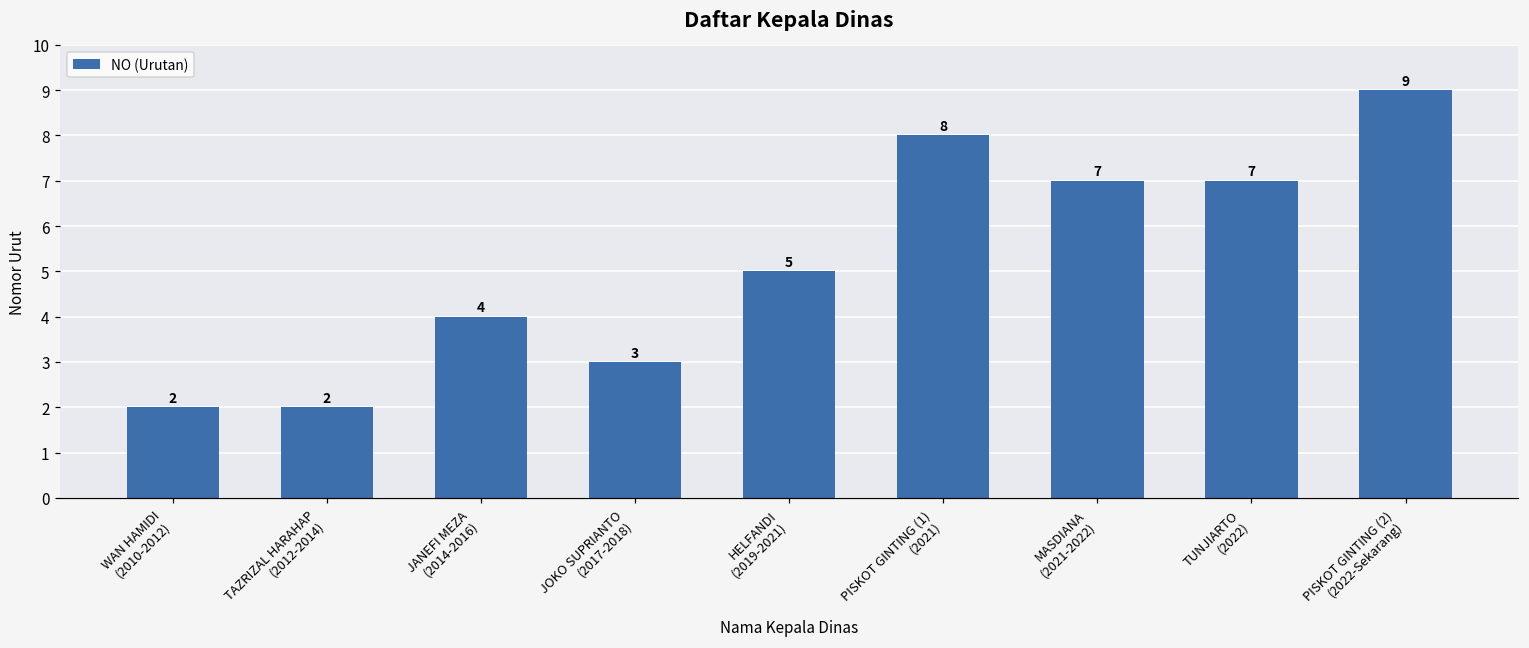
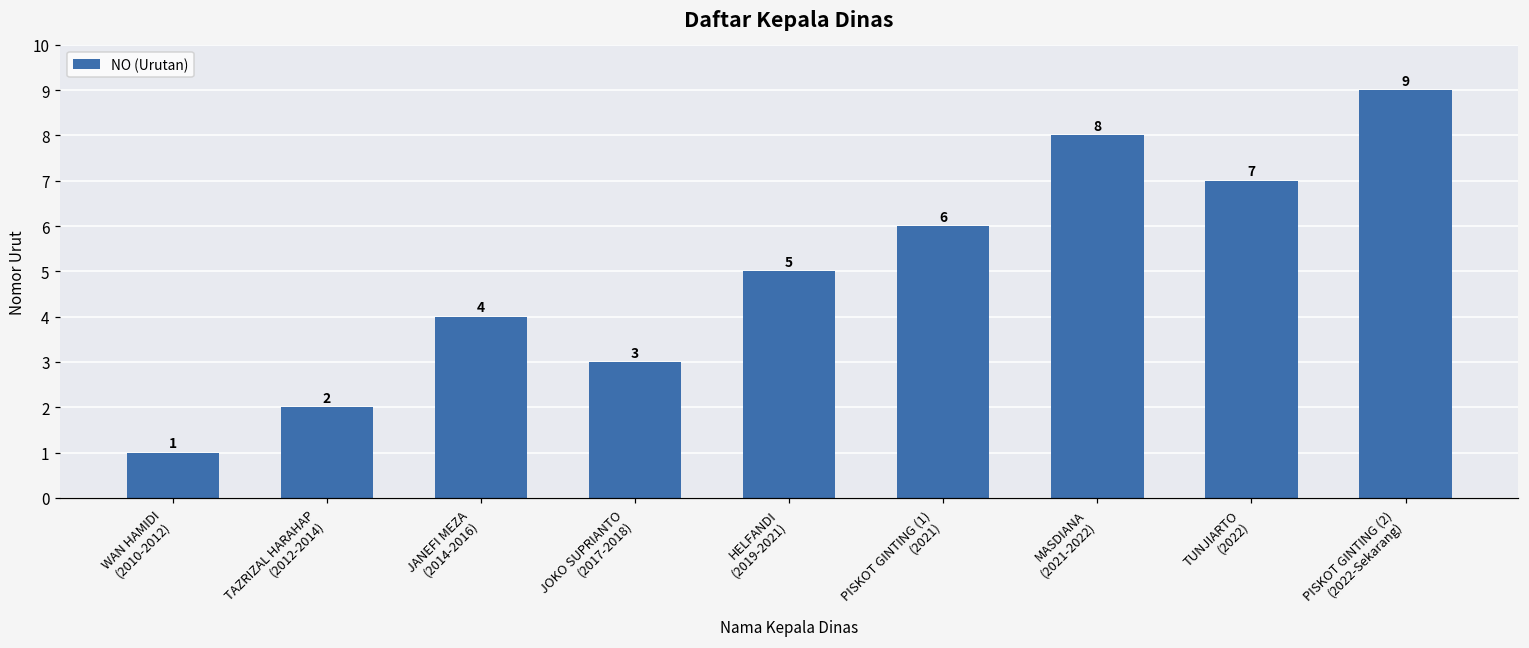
  {
-   "WAN HAMIDI (2010-2012)": 2,
+   "WAN HAMIDI (2010-2012)": 1,
    "TAZRIZAL HARAHAP (2012-2014)": 2,
    "JANEFI MEZA (2014-2016)": 4,
    "JOKO SUPRIANTO (2017-2018)": 3,
    "HELFANDI (2019-2021)": 5,
-   "PISKOT GINTING (1) (2021)": 8,
-   "MASDIANA (2021-2022)": 7,
+   "PISKOT GINTING (1) (2021)": 6,
+   "MASDIANA (2021-2022)": 8,
    "TUNJIARTO (2022)": 7,
    "PISKOT GINTING (2) (2022-Sekarang)": 9
  }
